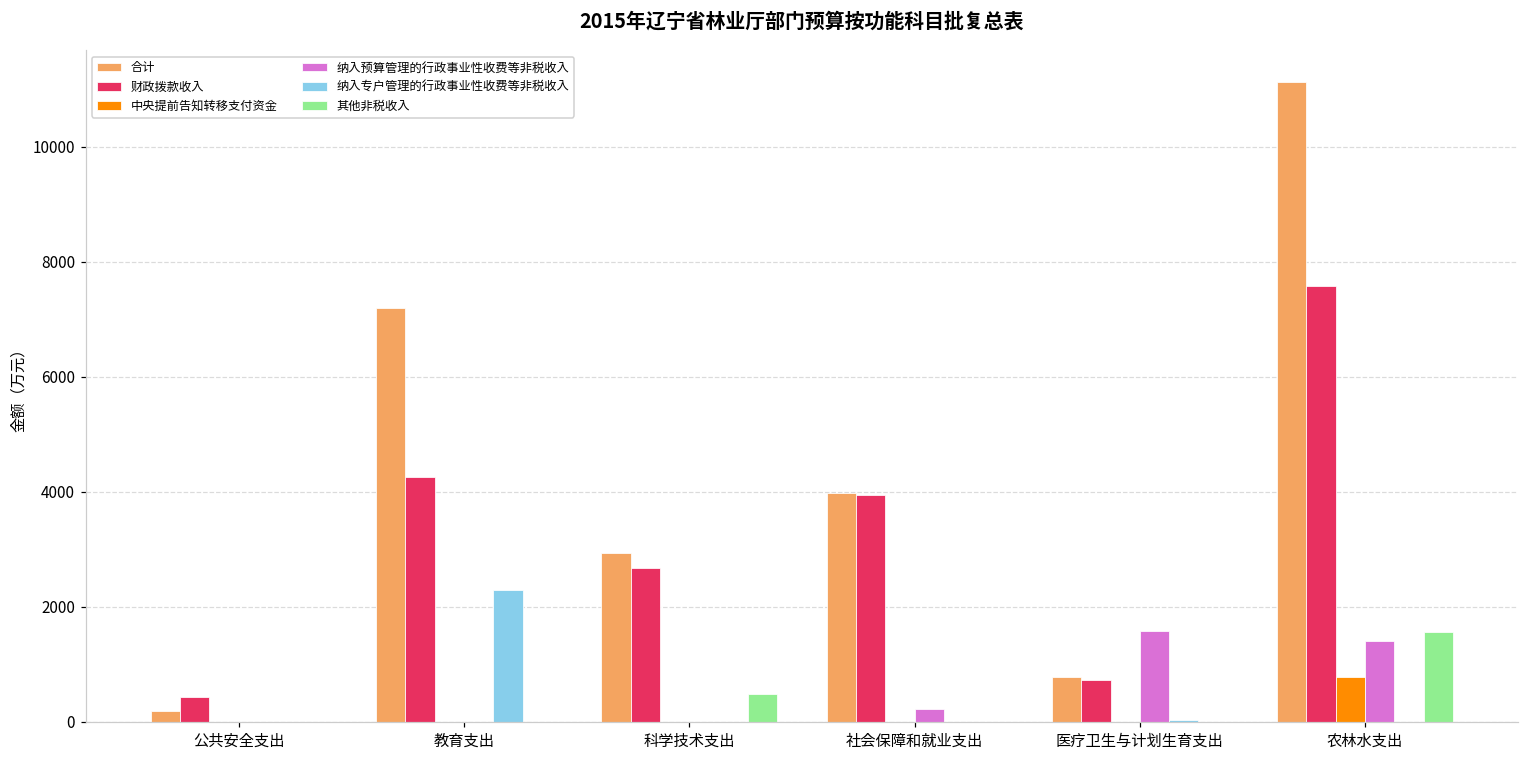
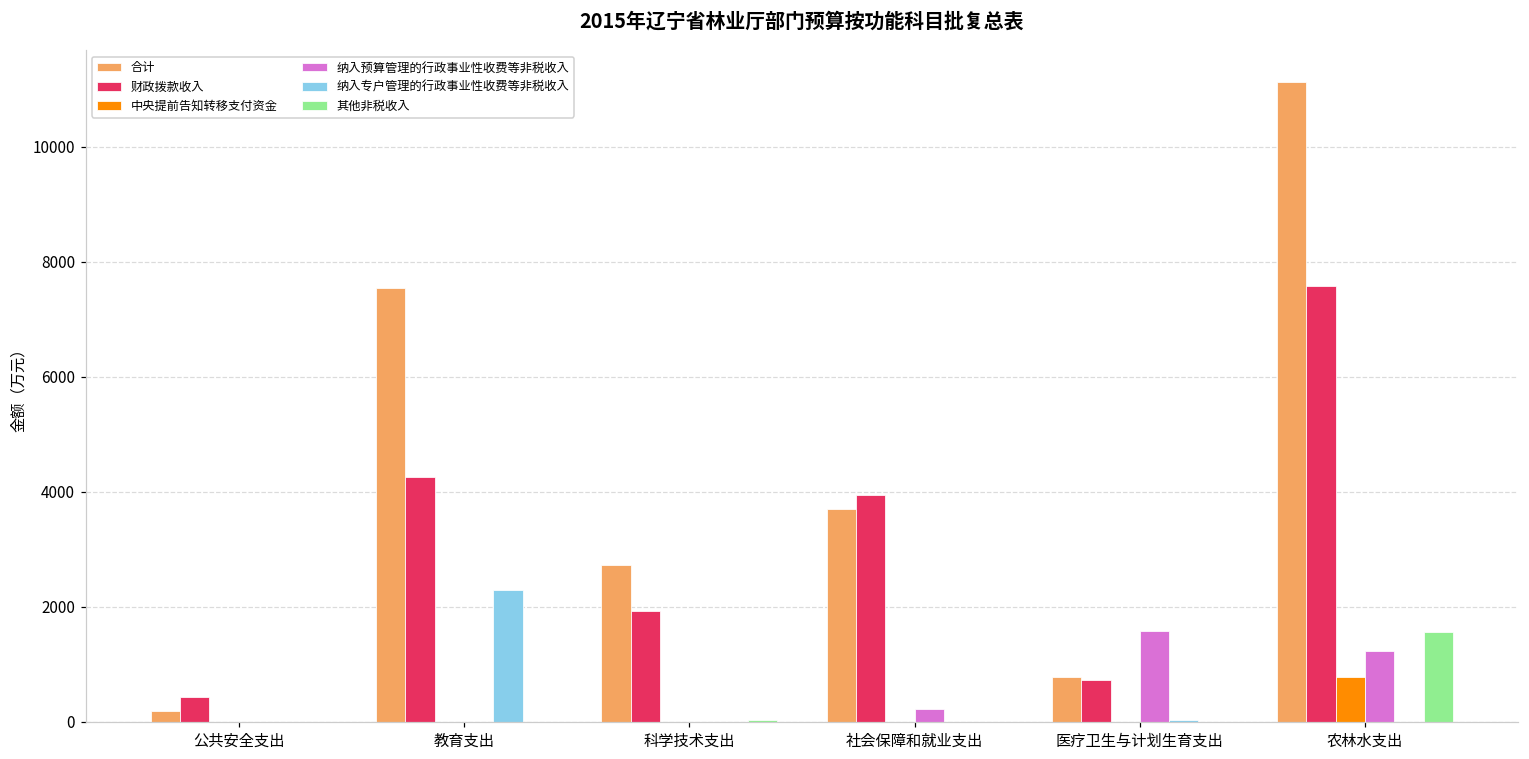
  {
    "合计": {
      "公共安全支出": 200,
-     "教育支出": 7200,
-     "科学技术支出": 2900,
-     "社会保障和就业支出": 4000,
+     "教育支出": 7500,
+     "科学技术支出": 2700,
+     "社会保障和就业支出": 3700,
      "医疗卫生与计划生育支出": 800,
      "农林水支出": 11100
    },
    "财政拨款收入": {
      "公共安全支出": 400,
      "教育支出": 4300,
-     "科学技术支出": 2700,
+     "科学技术支出": 1900,
      "社会保障和就业支出": 3900,
      "医疗卫生与计划生育支出": 700,
      "农林水支出": 7600
    },
    "中央提前告知转移支付资金": {
      "公共安全支出": 0,
      "教育支出": 0,
      "科学技术支出": 0,
      "社会保障和就业支出": 0,
      "医疗卫生与计划生育支出": 0,
      "农林水支出": 800
    },
    "纳入预算管理的行政事业性收费等非税收入": {
      "公共安全支出": 0,
      "教育支出": 0,
      "科学技术支出": 0,
      "社会保障和就业支出": 200,
      "医疗卫生与计划生育支出": 1600,
-     "农林水支出": 1400
+     "农林水支出": 1200
    },
    "纳入专户管理的行政事业性收费等非税收入": {
      "公共安全支出": 0,
      "教育支出": 2300,
      "科学技术支出": 0,
      "社会保障和就业支出": 0,
      "农林水支出": 0
    },
    "其他非税收入": {
      "公共安全支出": 0,
      "教育支出": 0,
-     "科学技术支出": 500,
+     "科学技术支出": 0,
      "社会保障和就业支出": 0,
      "医疗卫生与计划生育支出": 0,
      "农林水支出": 1600
    }
  }
